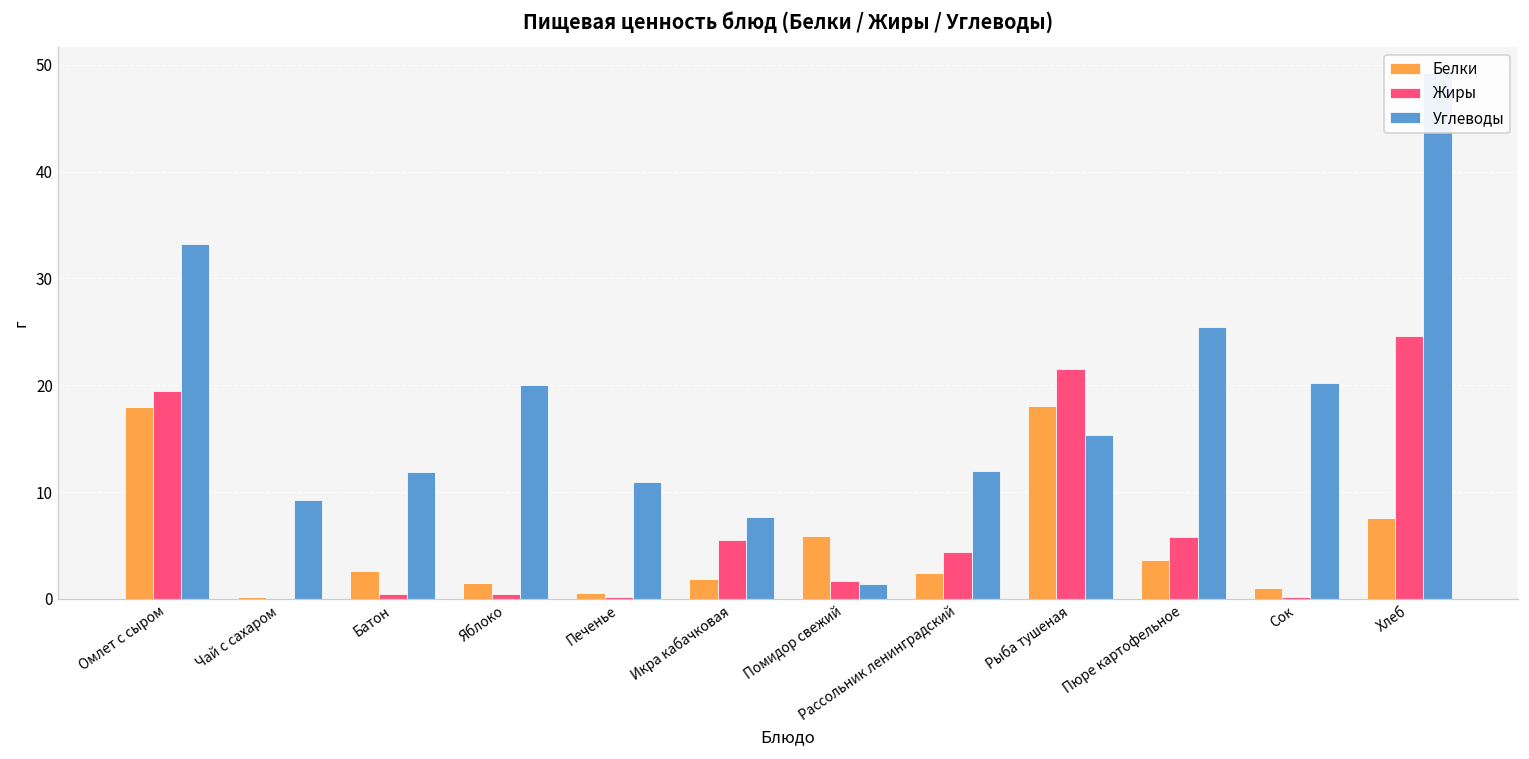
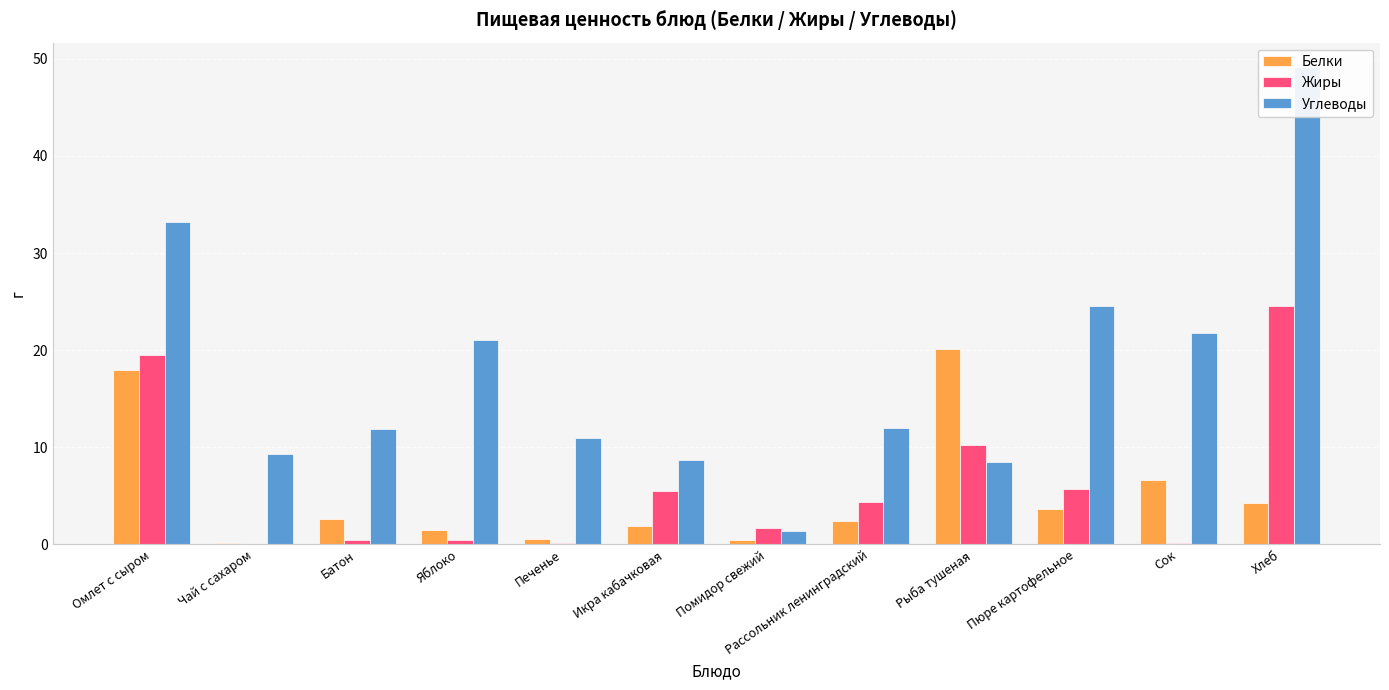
  {
    "Белки": {
      "Омлет с сыром": 18,
      "Батон": 3,
      "Яблоко": 2,
      "Печенье": 1,
      "Икра кабачковая": 2,
-     "Помидор свежий": 6,
+     "Помидор свежий": 0,
      "Рассольник ленинградский": 2,
-     "Рыба тушеная": 18,
+     "Рыба тушеная": 20,
      "Пюре картофельное": 4,
-     "Сок": 1,
-     "Хлеб": 8
+     "Сок": 7,
+     "Хлеб": 4
    },
    "Жиры": {
      "Омлет с сыром": 19,
      "Батон": 0,
      "Яблоко": 1,
      "Икра кабачковая": 6,
      "Помидор свежий": 2,
      "Рассольник ленинградский": 4,
-     "Рыба тушеная": 22,
+     "Рыба тушеная": 10,
      "Пюре картофельное": 6,
      "Хлеб": 25
    },
    "Углеводы": {
      "Омлет с сыром": 33,
      "Чай с сахаром": 9,
      "Батон": 12,
-     "Яблоко": 20,
+     "Яблоко": 21,
      "Печенье": 11,
-     "Икра кабачковая": 8,
+     "Икра кабачковая": 9,
      "Помидор свежий": 1,
      "Рассольник ленинградский": 12,
-     "Рыба тушеная": 15,
-     "Пюре картофельное": 25.5,
-     "Сок": 20
+     "Рыба тушеная": 8,
+     "Пюре картофельное": 24.5,
+     "Сок": 22
    }
  }
